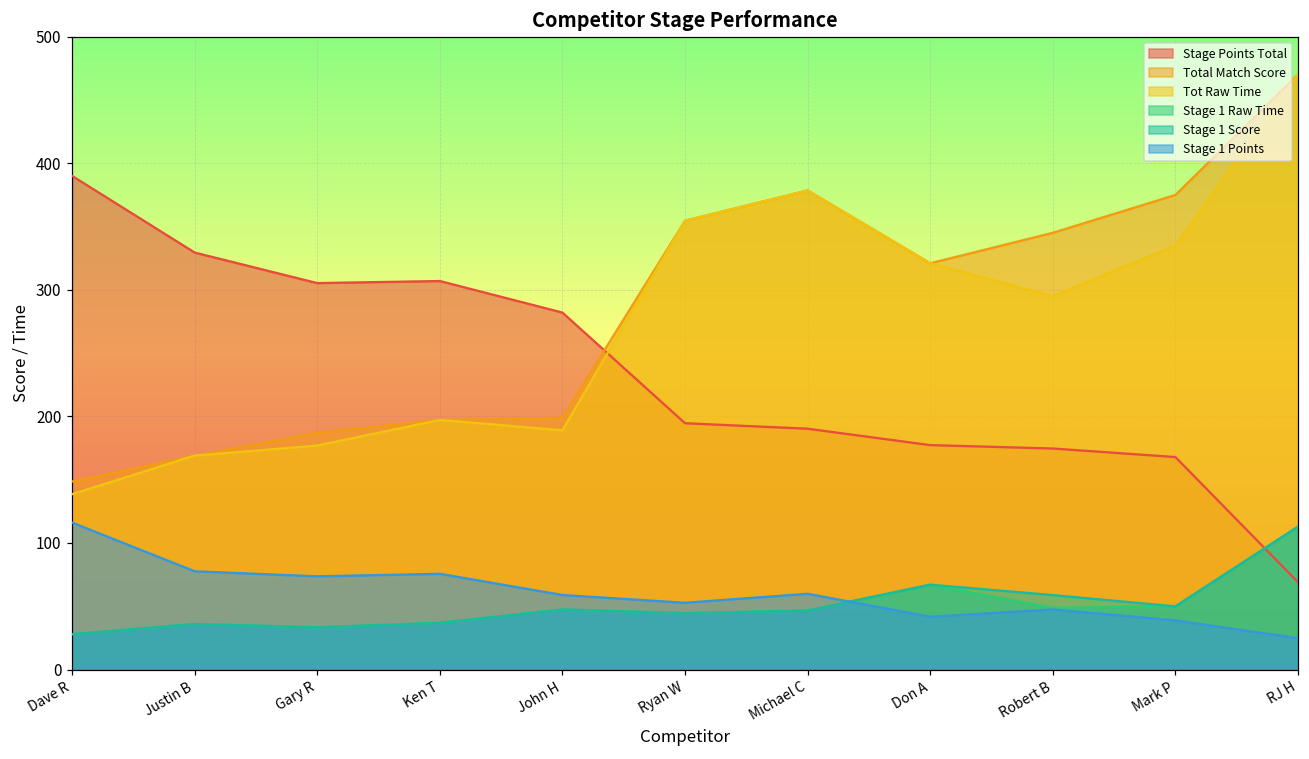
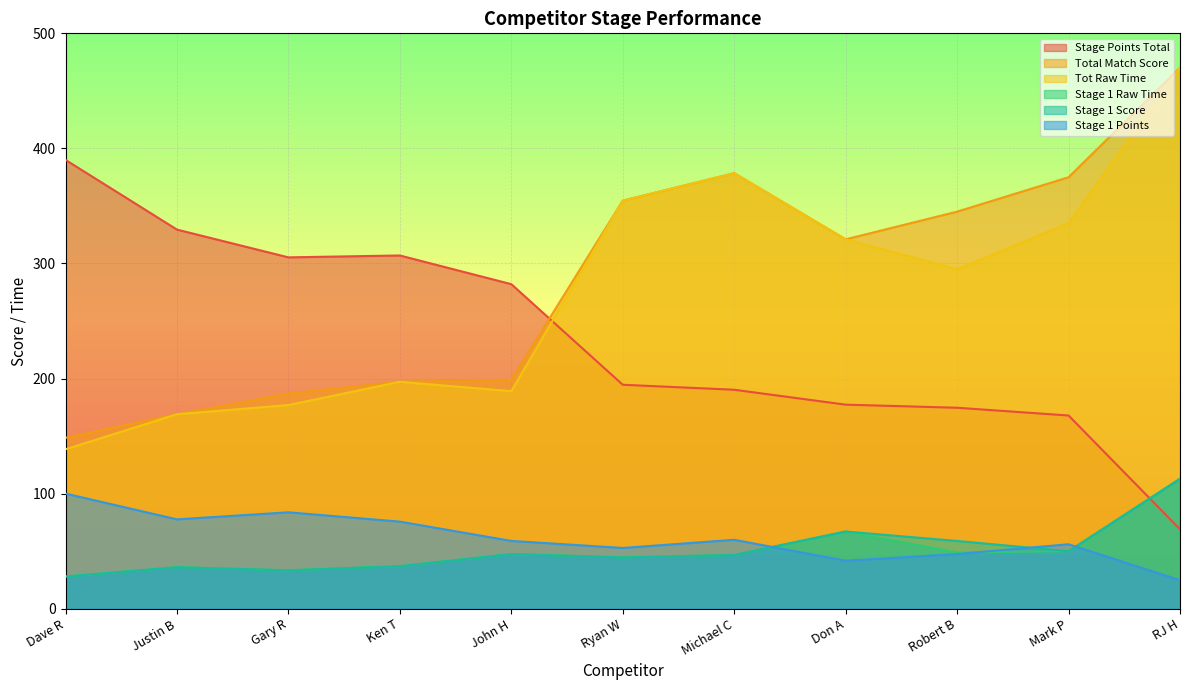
  {
    "Stage Points Total": {
      "Dave R": 390,
      "Justin B": 329,
      "Gary R": 305,
      "Ken T": 307,
      "John H": 282,
      "Ryan W": 195,
      "Michael C": 190,
      "Don A": 177,
      "Robert B": 175,
      "Mark P": 168,
      "RJ H": 69
    },
    "Stage 1 Points": {
-     "Dave R": 116,
+     "Dave R": 100,
      "Justin B": 78,
-     "Gary R": 74,
+     "Gary R": 84,
      "Ken T": 76,
      "John H": 59,
      "Ryan W": 53,
      "Michael C": 60,
      "Don A": 42,
-     "Mark P": 39,
+     "Mark P": 56,
      "RJ H": 25
    }
  }
